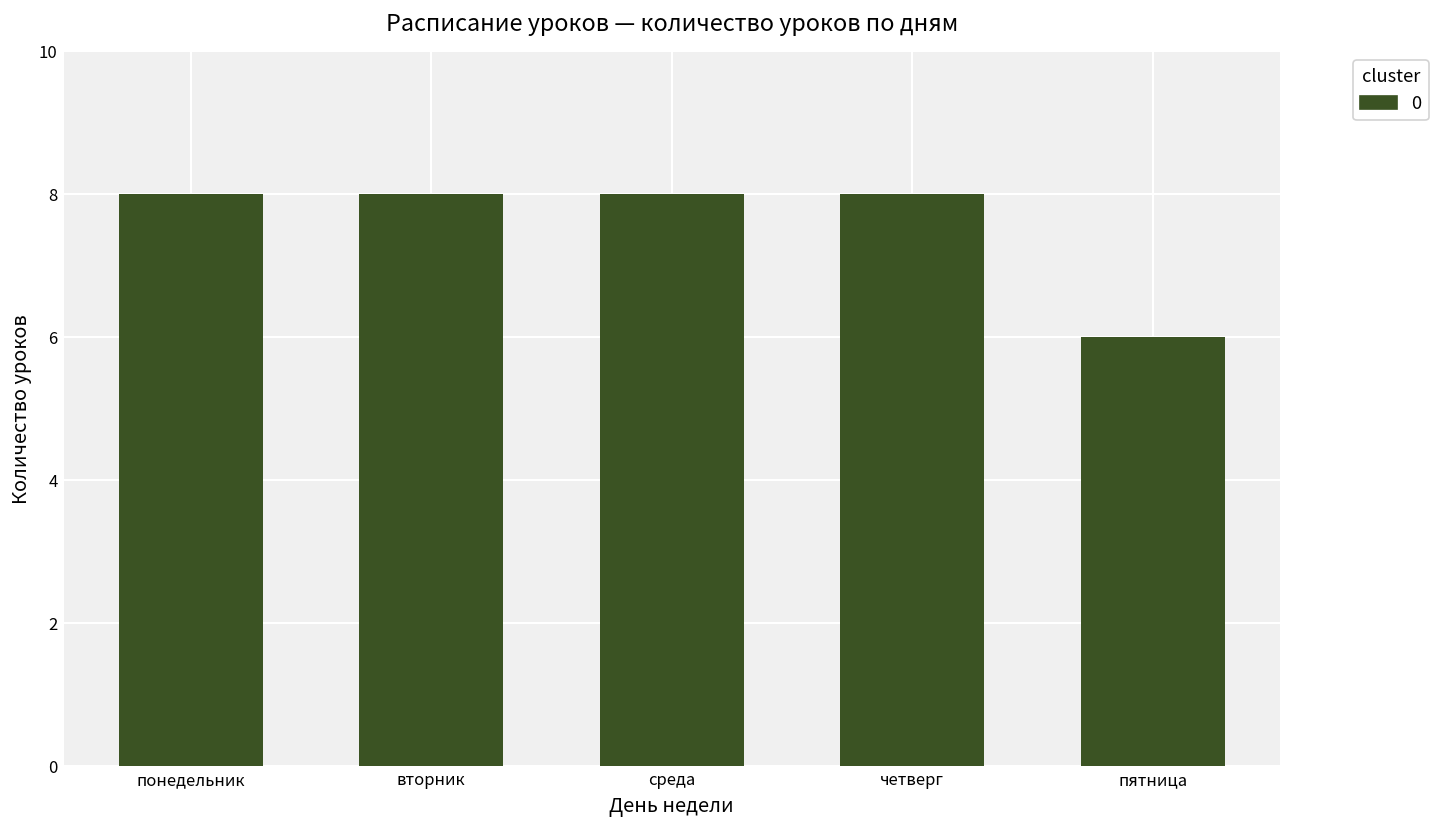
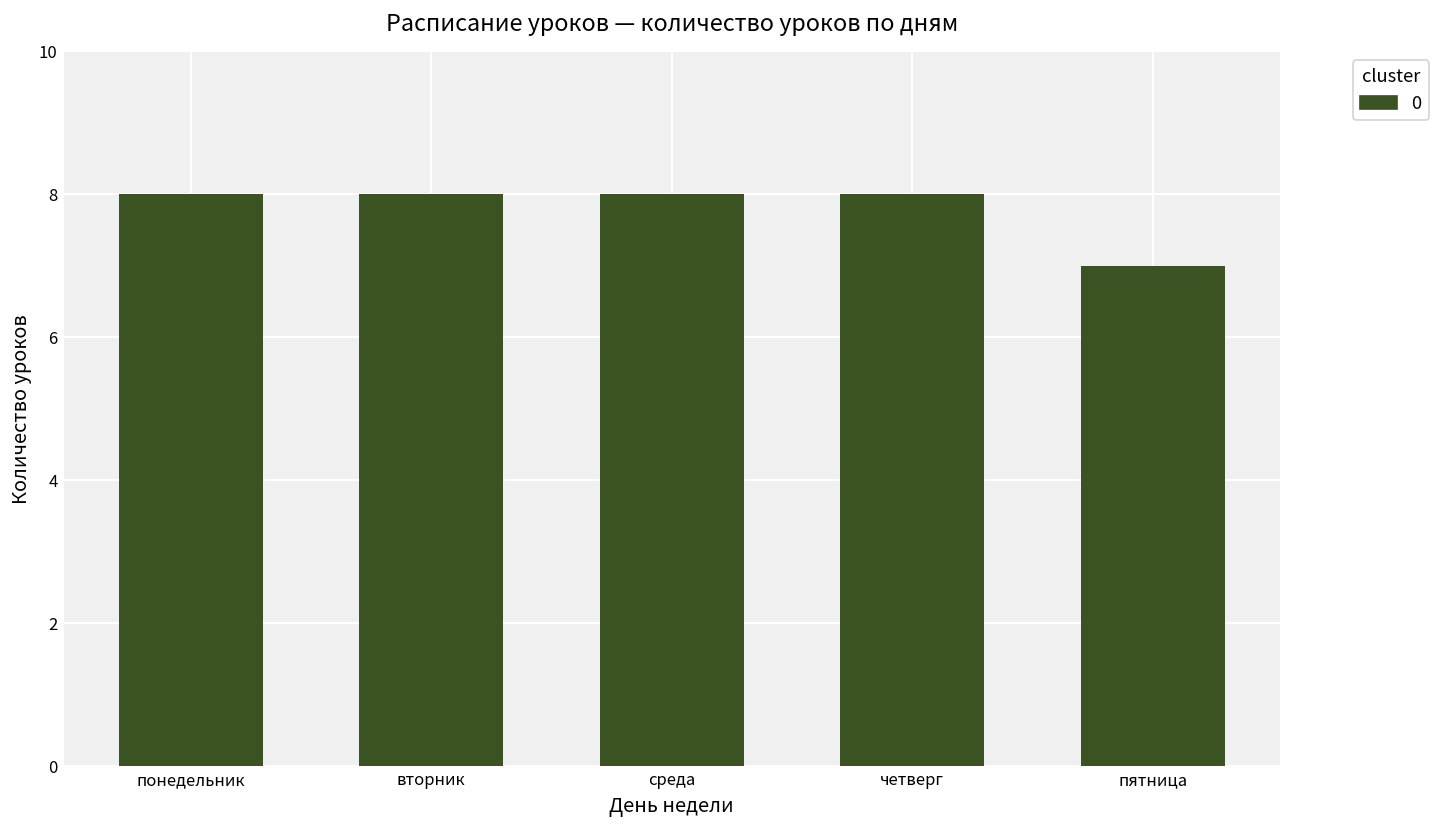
  {
    "понедельник": 8,
    "вторник": 8,
    "среда": 8,
    "четверг": 8,
-   "пятница": 6
+   "пятница": 7
  }
